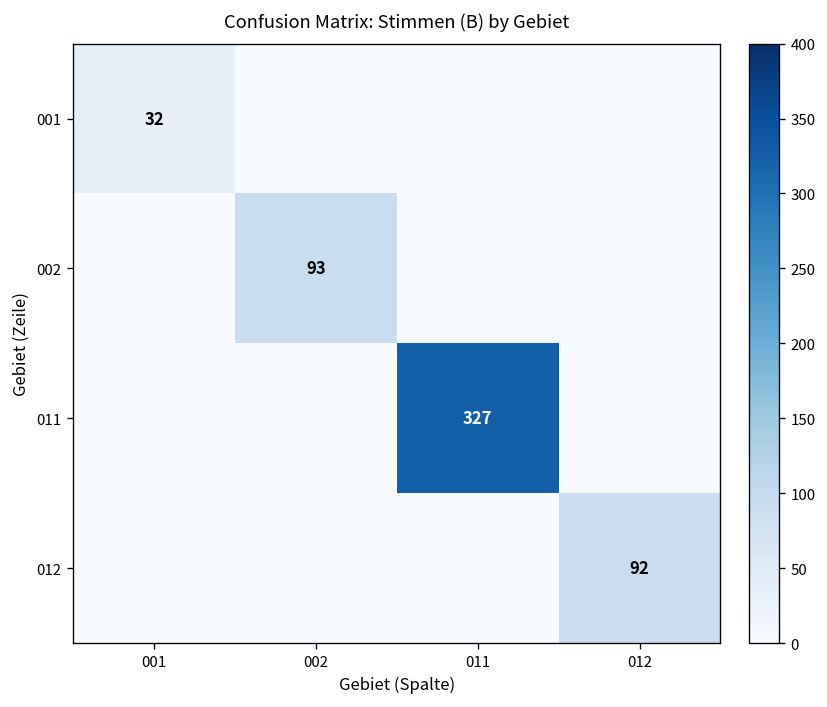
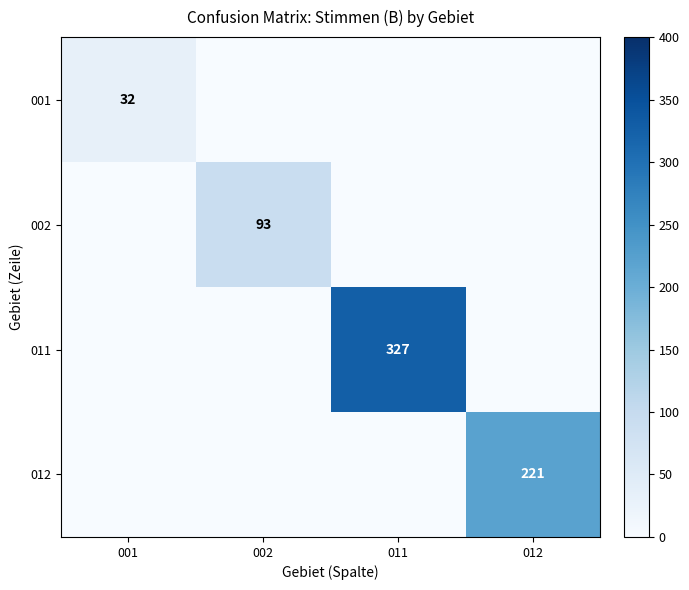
  {
    "001": {
      "001": 32
    },
    "002": {
      "002": 93
    },
    "011": {
      "011": 327
    },
    "012": {
-     "012": 92
+     "012": 221
    }
  }
